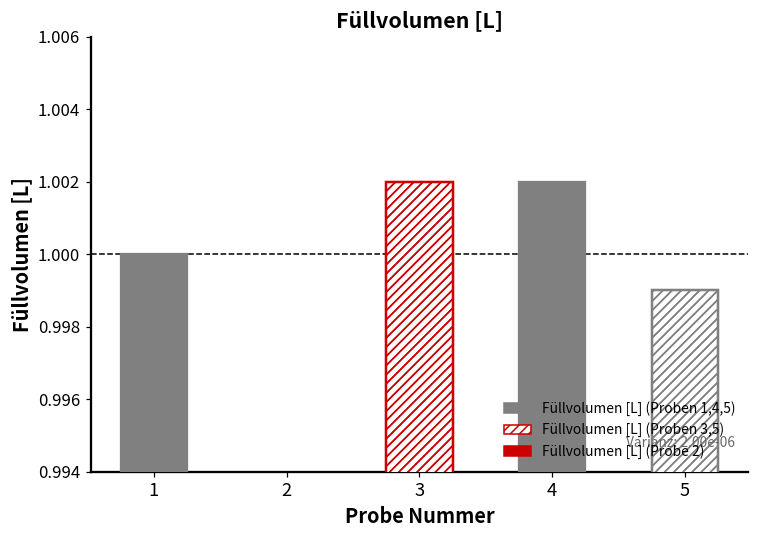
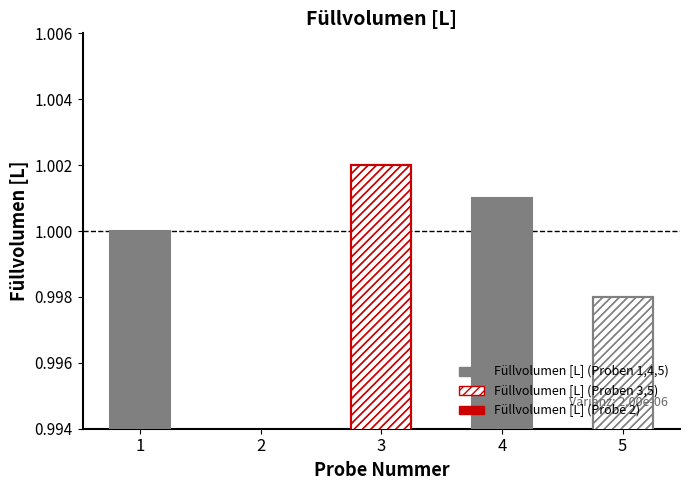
  {
    "1": 1.000,
    "3": 1.002,
-   "4": 1.002,
-   "5": 0.999
+   "4": 1.001,
+   "5": 0.998
  }
